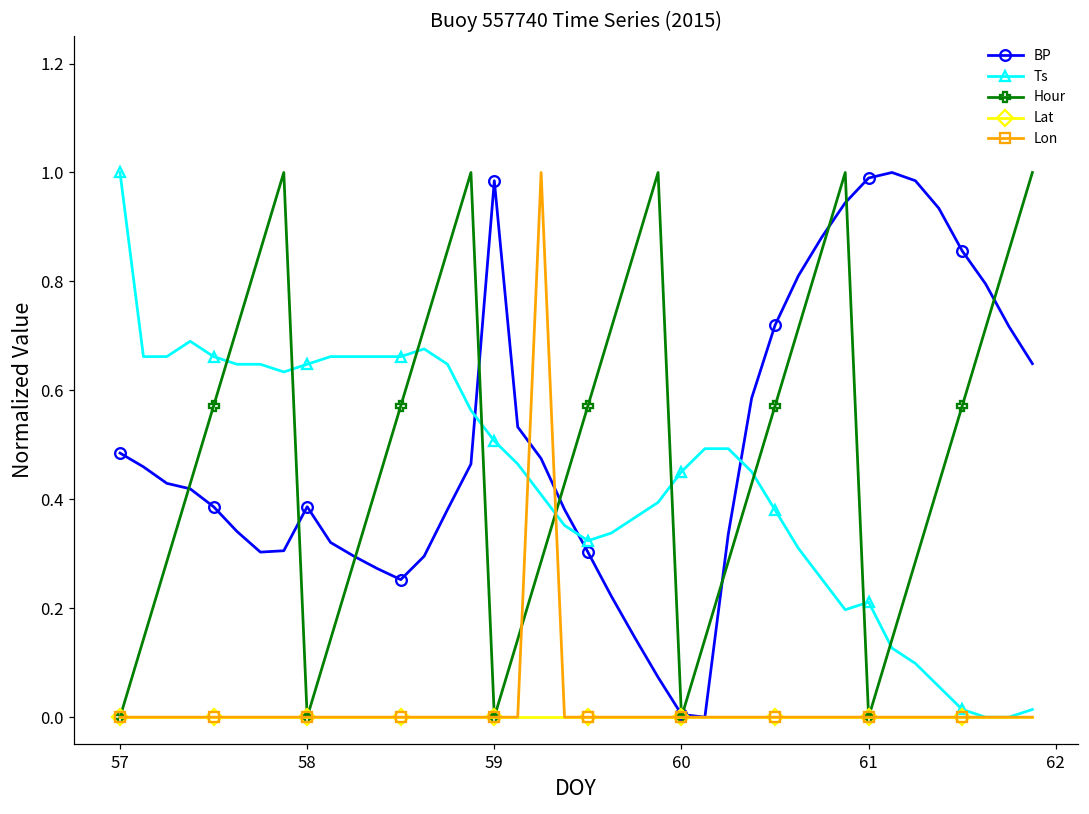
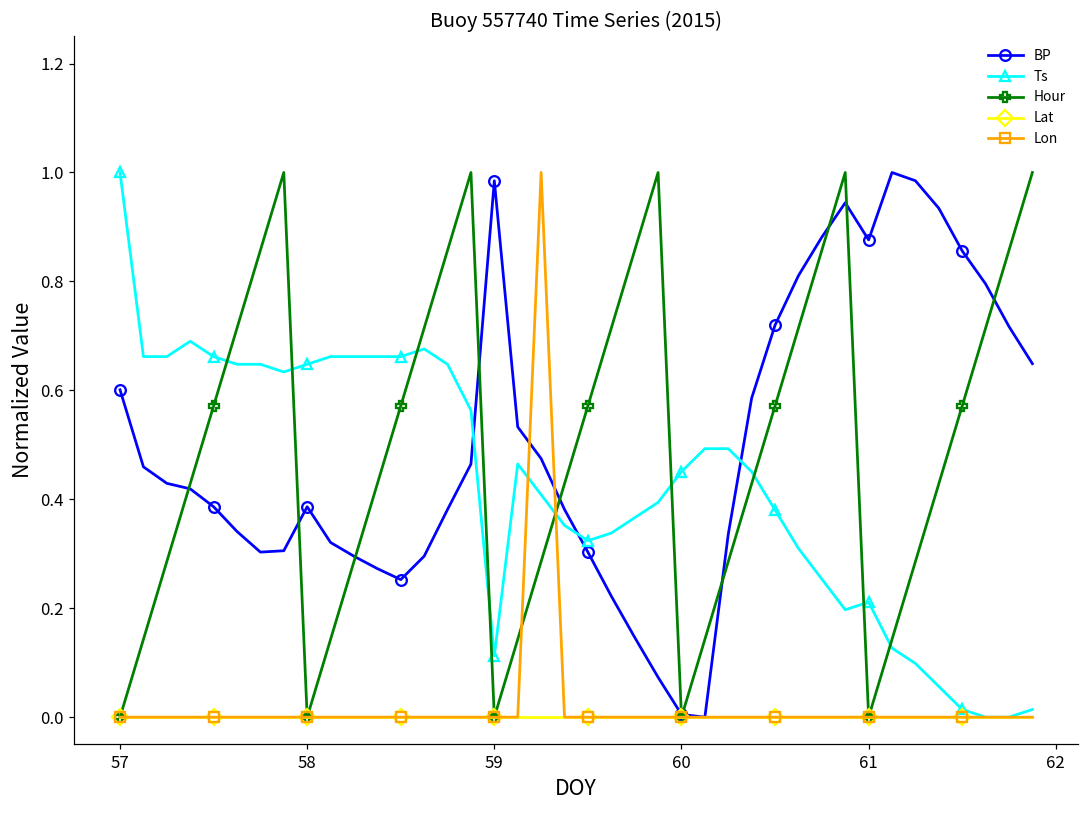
  {
    "BP": {
-     "57": 0.48,
+     "57": 0.60,
      "58": 0.39,
      "59": 0.98,
-     "61": 0.99
+     "61": 0.88
    },
    "Ts": {
      "57": 1.00,
      "58": 0.65,
-     "59": 0.51,
+     "59": 0.11,
      "60": 0.45,
      "61": 0.21
    }
  }
